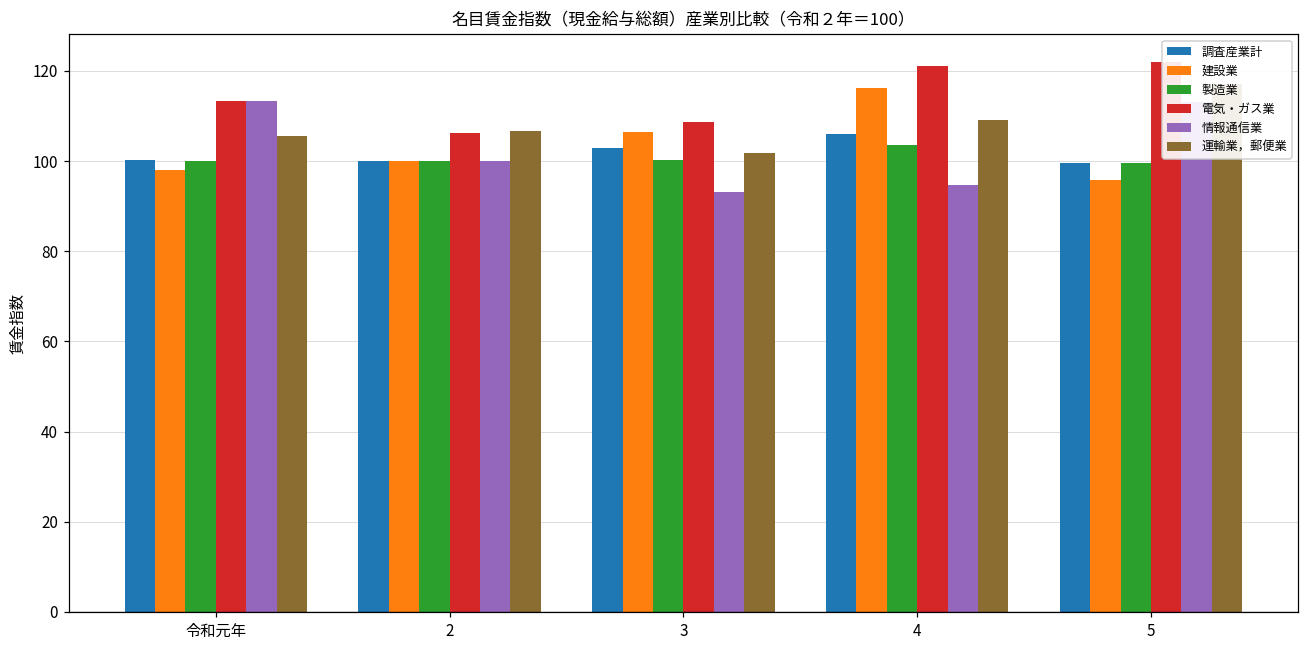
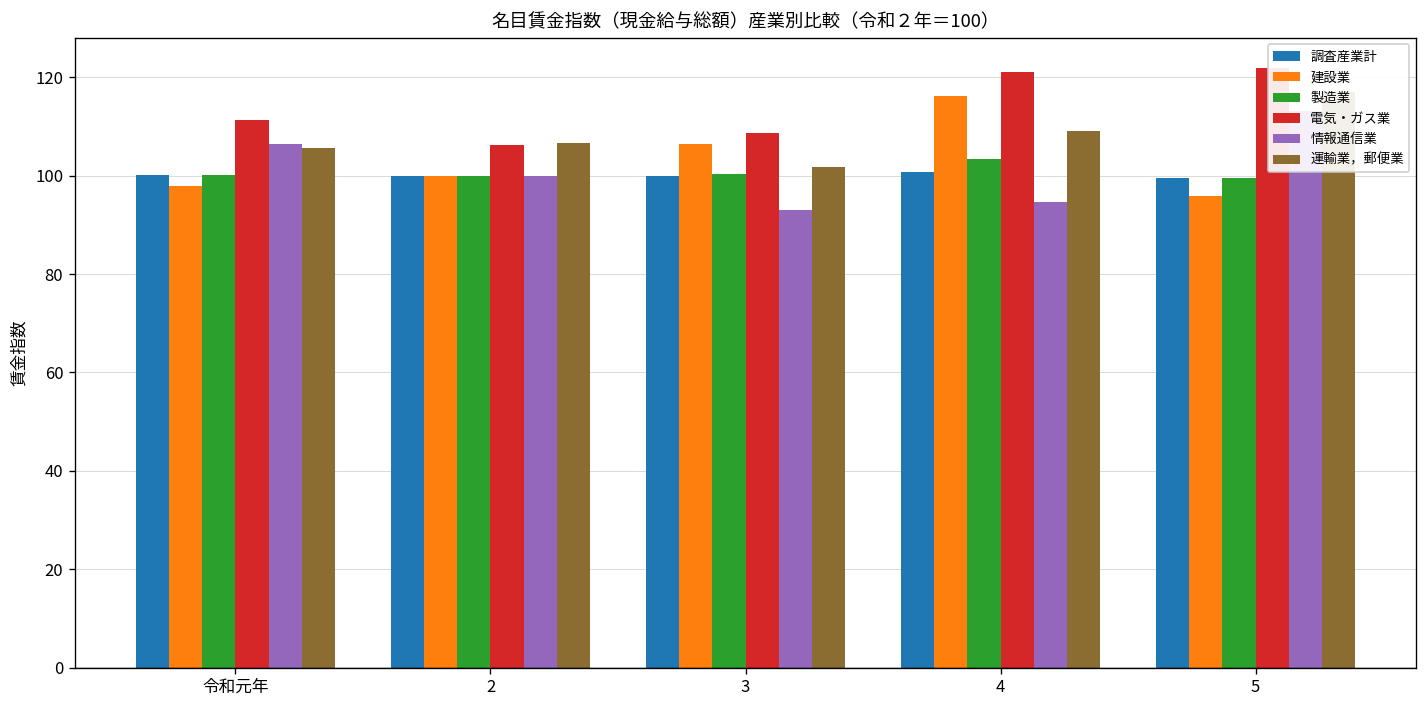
  {
    "調査産業計": {
      "令和元年": 100,
      "2": 100,
-     "3": 103,
-     "4": 106,
+     "3": 100,
+     "4": 101,
      "5": 100
    },
    "建設業": {
      "令和元年": 98,
      "2": 100,
      "3": 107,
      "4": 116,
      "5": 96
    },
    "製造業": {
      "令和元年": 100,
      "2": 100,
      "3": 100,
      "4": 104,
      "5": 100
    },
    "電気・ガス業": {
-     "令和元年": 113,
+     "令和元年": 111,
      "2": 106,
      "3": 109,
      "4": 121
    },
    "情報通信業": {
-     "令和元年": 113,
+     "令和元年": 107,
      "2": 100,
      "3": 93,
      "4": 95
    },
    "運輸業，郵便業": {
      "令和元年": 106,
      "2": 107,
      "3": 102,
      "4": 109
    }
  }
